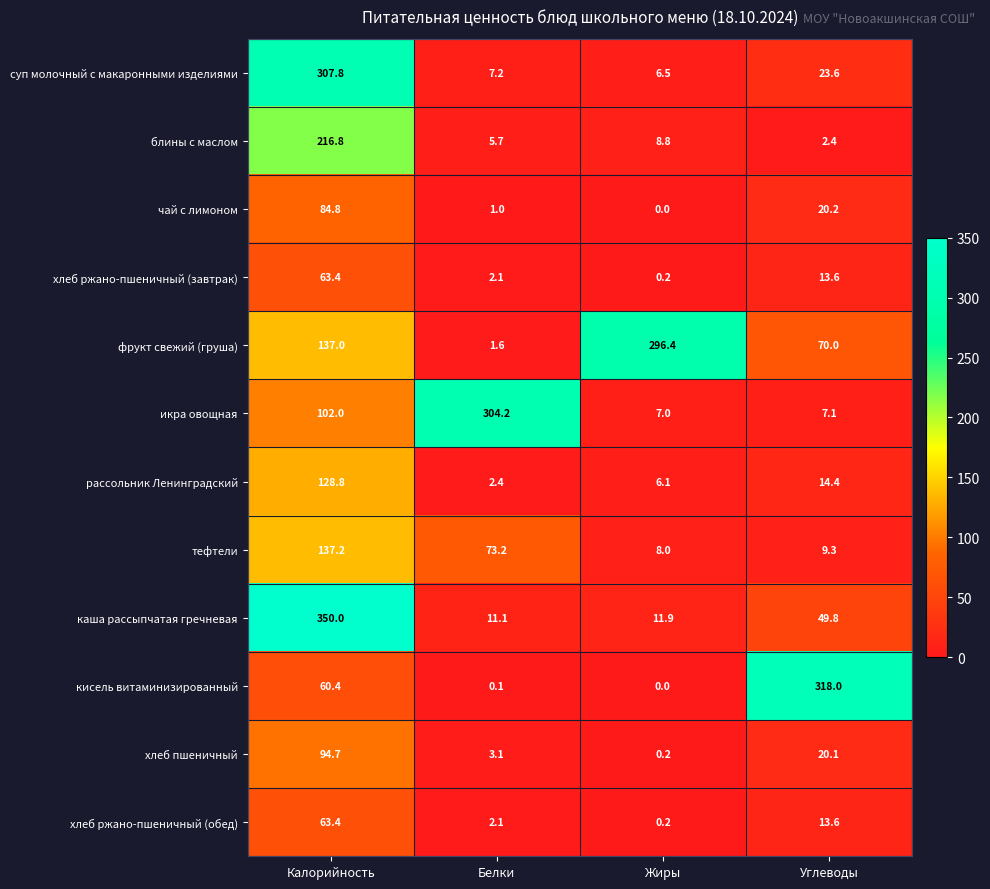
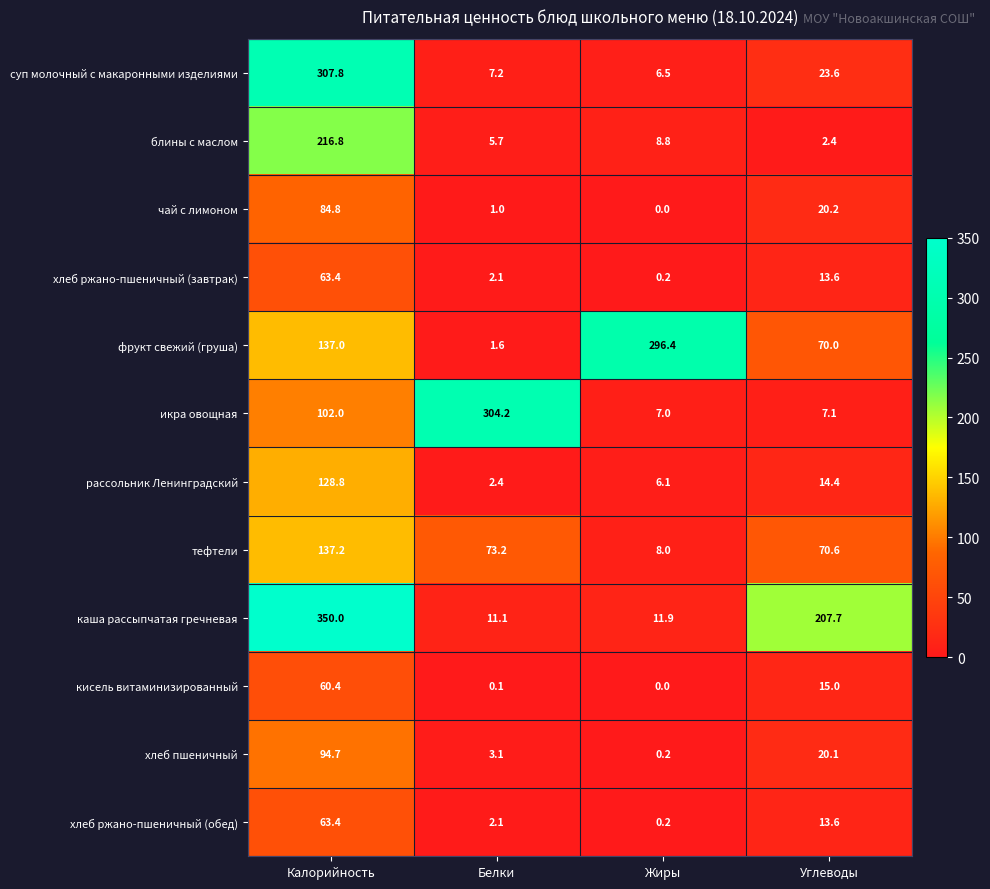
  {
    "суп молочный с макаронными изделиями": {
      "Калорийность": 307.8,
      "Белки": 7.2,
      "Жиры": 6.5,
      "Углеводы": 23.6
    },
    "блины с маслом": {
      "Калорийность": 216.8,
      "Белки": 5.7,
      "Жиры": 8.8,
      "Углеводы": 2.4
    },
    "чай с лимоном": {
      "Калорийность": 84.8,
      "Белки": 1.0,
      "Жиры": 0.0,
      "Углеводы": 20.2
    },
    "хлеб ржано-пшеничный (завтрак)": {
      "Калорийность": 63.4,
      "Белки": 2.1,
      "Жиры": 0.2,
      "Углеводы": 13.6
    },
    "фрукт свежий (груша)": {
      "Калорийность": 137.0,
      "Белки": 1.6,
      "Жиры": 296.4,
      "Углеводы": 70.0
    },
    "икра овощная": {
      "Калорийность": 102.0,
      "Белки": 304.2,
      "Жиры": 7.0,
      "Углеводы": 7.1
    },
    "рассольник Ленинградский": {
      "Калорийность": 128.8,
      "Белки": 2.4,
      "Жиры": 6.1,
      "Углеводы": 14.4
    },
    "тефтели": {
      "Калорийность": 137.2,
      "Белки": 73.2,
      "Жиры": 8.0,
-     "Углеводы": 9.3
+     "Углеводы": 70.6
    },
    "каша рассыпчатая гречневая": {
      "Калорийность": 350.0,
      "Белки": 11.1,
      "Жиры": 11.9,
-     "Углеводы": 49.8
+     "Углеводы": 207.7
    },
    "кисель витаминизированный": {
      "Калорийность": 60.4,
      "Белки": 0.1,
      "Жиры": 0.0,
-     "Углеводы": 318.0
+     "Углеводы": 15.0
    },
    "хлеб пшеничный": {
      "Калорийность": 94.7,
      "Белки": 3.1,
      "Жиры": 0.2,
      "Углеводы": 20.1
    },
    "хлеб ржано-пшеничный (обед)": {
      "Калорийность": 63.4,
      "Белки": 2.1,
      "Жиры": 0.2,
      "Углеводы": 13.6
    }
  }
